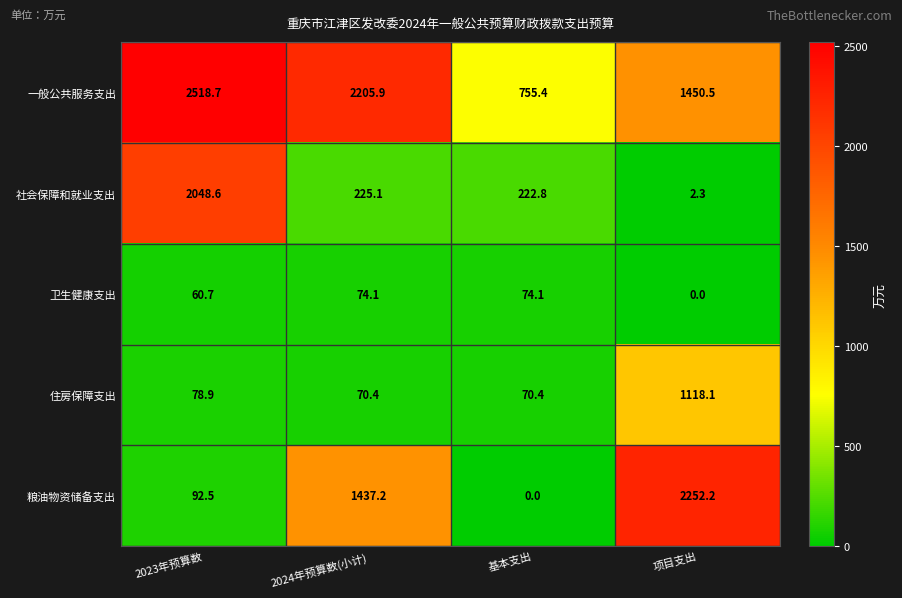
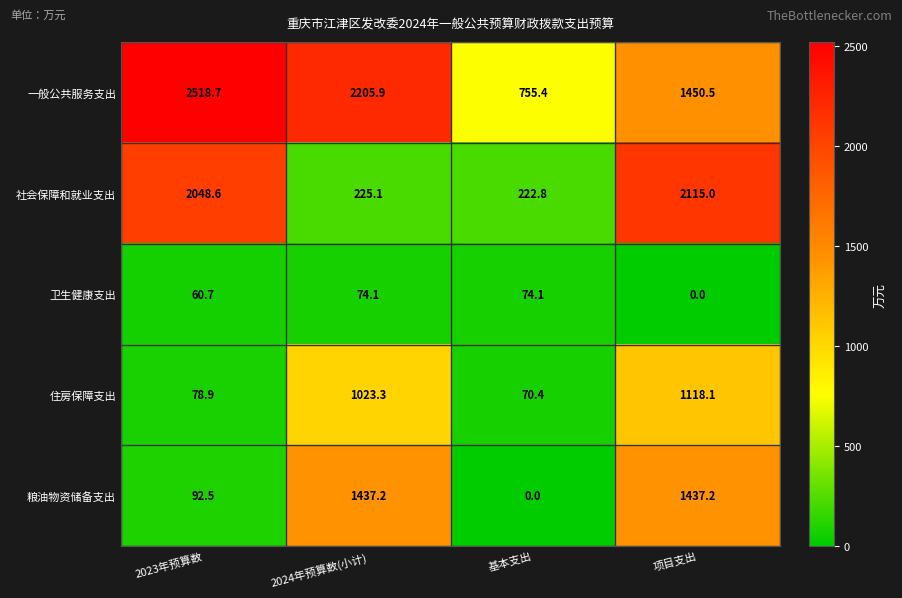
  {
    "一般公共服务支出": {
      "2023年预算数": 2518.7,
      "2024年预算数(小计)": 2205.9,
      "基本支出": 755.4,
      "项目支出": 1450.5
    },
    "社会保障和就业支出": {
      "2023年预算数": 2048.6,
      "2024年预算数(小计)": 225.1,
      "基本支出": 222.8,
-     "项目支出": 2.3
+     "项目支出": 2115.0
    },
    "卫生健康支出": {
      "2023年预算数": 60.7,
      "2024年预算数(小计)": 74.1,
      "基本支出": 74.1,
      "项目支出": 0.0
    },
    "住房保障支出": {
      "2023年预算数": 78.9,
-     "2024年预算数(小计)": 70.4,
+     "2024年预算数(小计)": 1023.3,
      "基本支出": 70.4,
      "项目支出": 1118.1
    },
    "粮油物资储备支出": {
      "2023年预算数": 92.5,
      "2024年预算数(小计)": 1437.2,
      "基本支出": 0.0,
-     "项目支出": 2252.2
+     "项目支出": 1437.2
    }
  }
